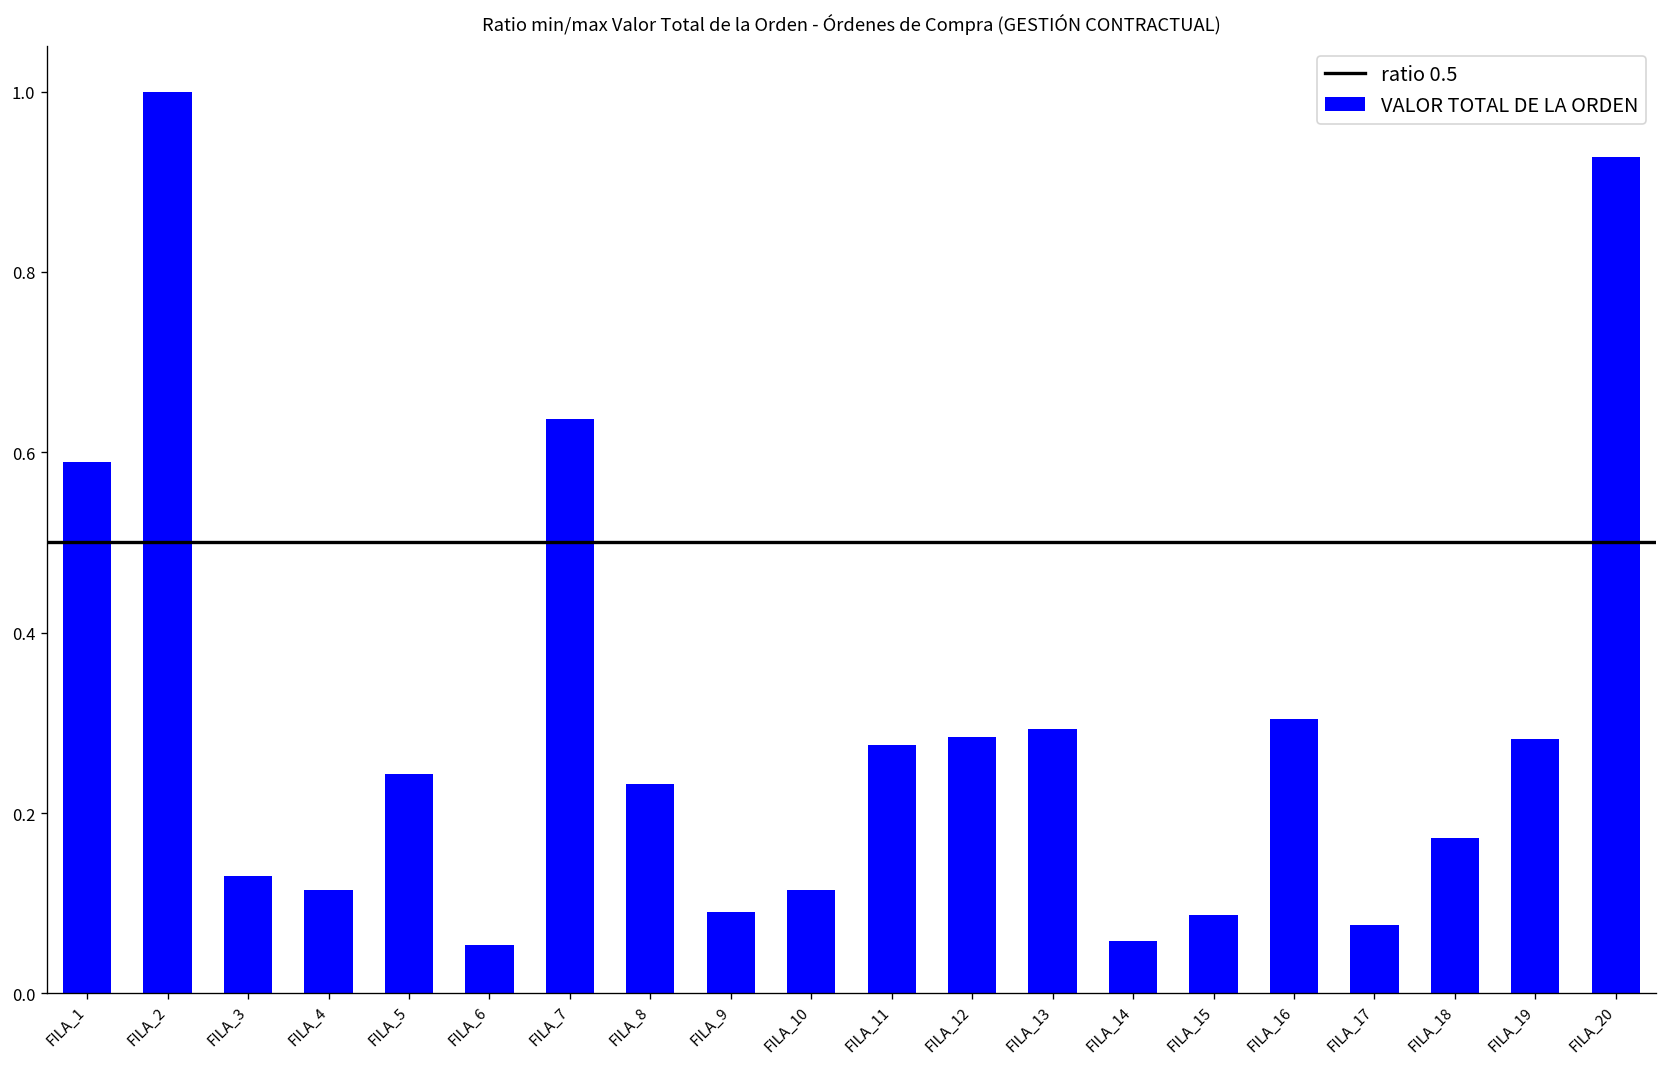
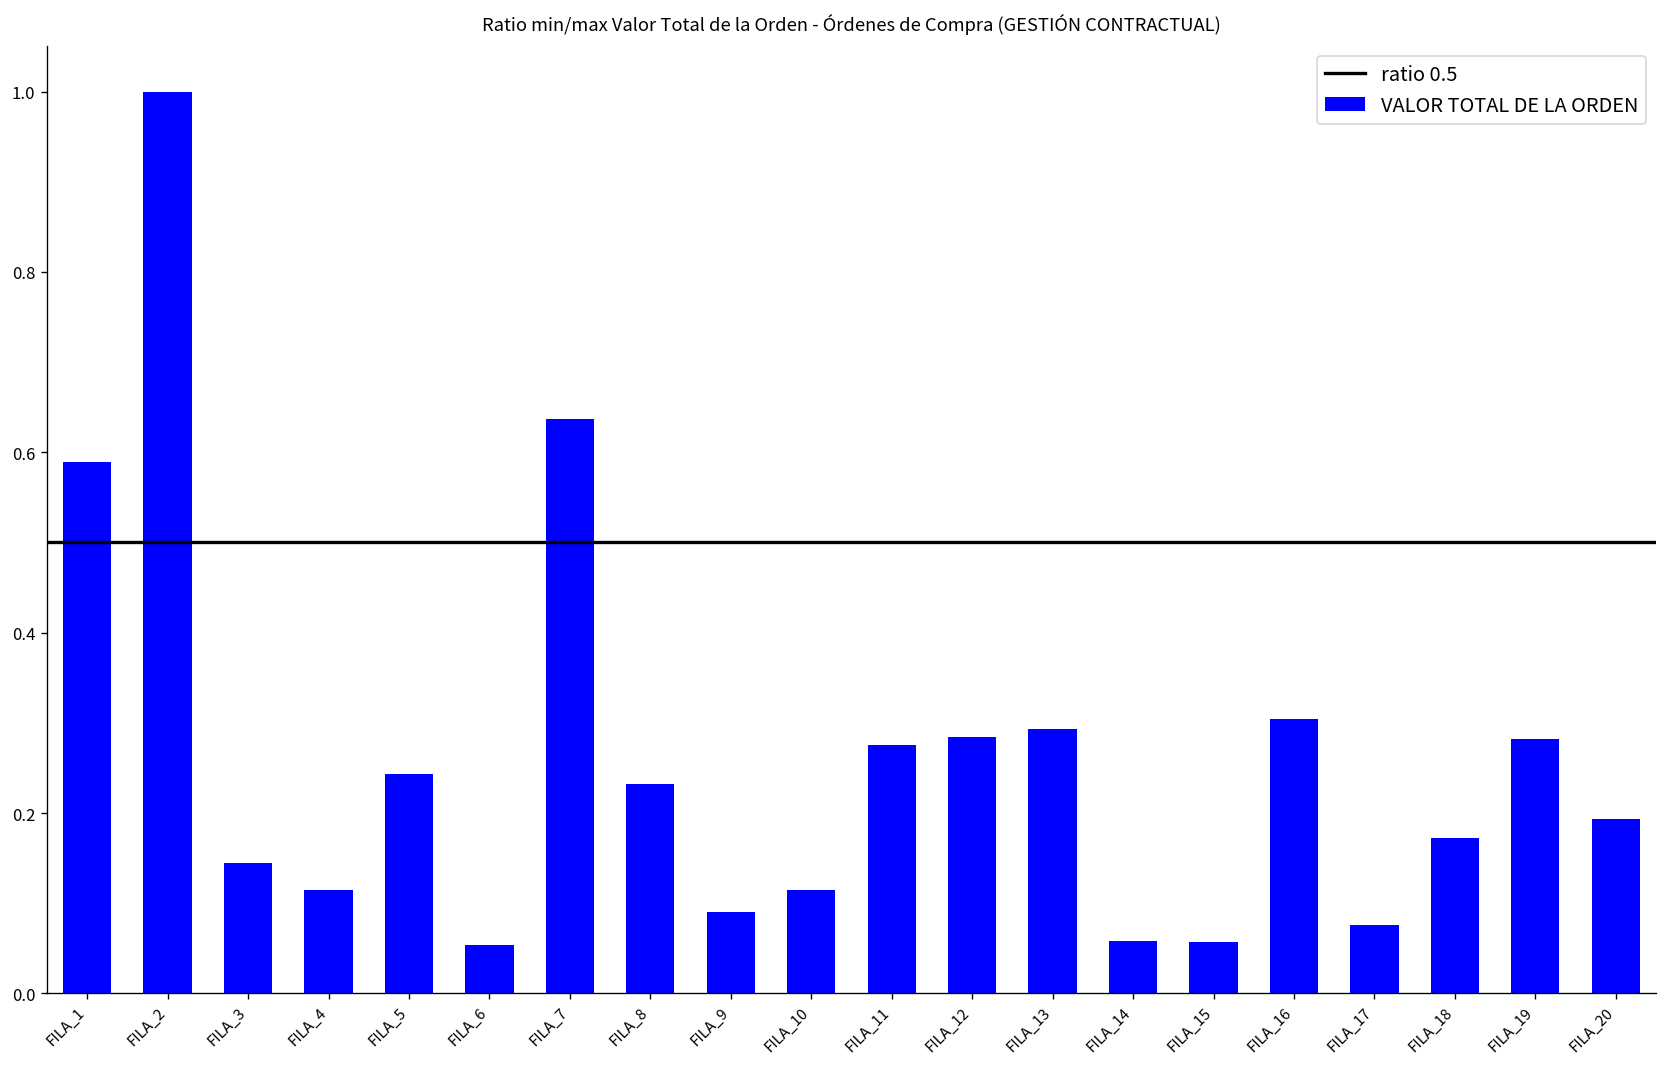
  {
    "FILA_1": 0.59,
    "FILA_2": 1.00,
-   "FILA_3": 0.13,
+   "FILA_3": 0.14,
    "FILA_4": 0.12,
    "FILA_5": 0.24,
    "FILA_6": 0.05,
    "FILA_7": 0.64,
    "FILA_8": 0.23,
    "FILA_9": 0.09,
    "FILA_10": 0.11,
    "FILA_11": 0.28,
    "FILA_12": 0.28,
    "FILA_13": 0.29,
    "FILA_14": 0.06,
-   "FILA_15": 0.09,
+   "FILA_15": 0.06,
    "FILA_16": 0.30,
    "FILA_17": 0.08,
    "FILA_18": 0.17,
    "FILA_19": 0.28,
-   "FILA_20": 0.93
+   "FILA_20": 0.19
  }
